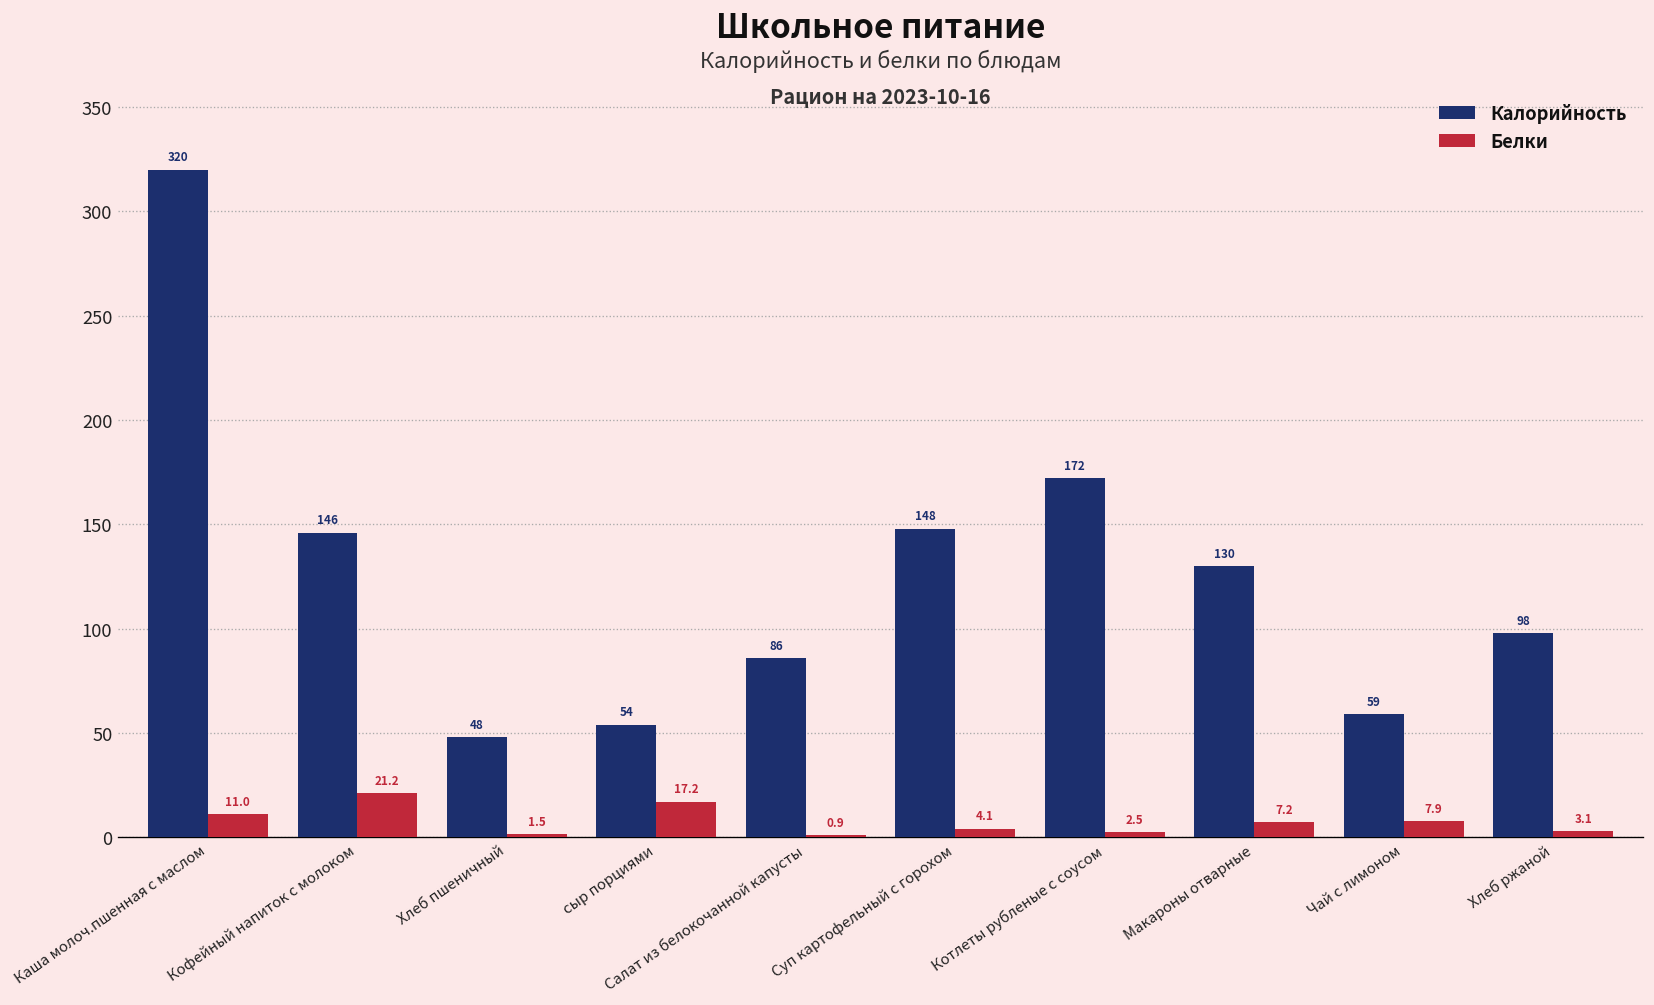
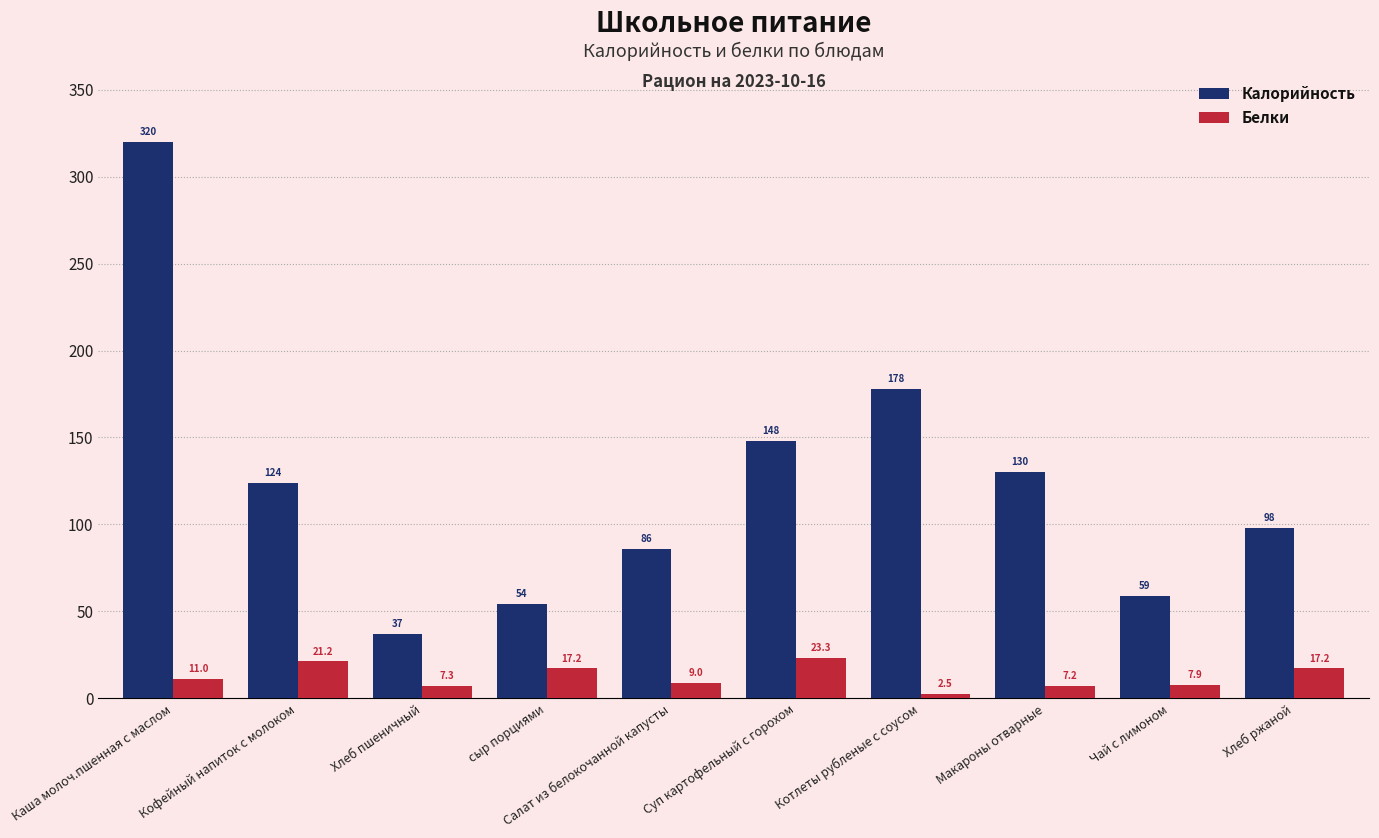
  {
    "Калорийность": {
      "Каша молоч.пшенная с маслом": 320,
-     "Кофейный напиток с молоком": 146,
-     "Хлеб пшеничный": 48,
+     "Кофейный напиток с молоком": 124,
+     "Хлеб пшеничный": 37,
      "сыр порциями": 54,
      "Салат из белокочанной капусты": 86,
      "Суп картофельный с горохом": 148,
-     "Котлеты рубленые с соусом": 172,
+     "Котлеты рубленые с соусом": 178,
      "Макароны отварные": 130,
      "Чай с лимоном": 59,
      "Хлеб ржаной": 98
    },
    "Белки": {
      "Каша молоч.пшенная с маслом": 11.0,
      "Кофейный напиток с молоком": 21.2,
-     "Хлеб пшеничный": 1.5,
+     "Хлеб пшеничный": 7.3,
      "сыр порциями": 17.2,
-     "Салат из белокочанной капусты": 0.9,
-     "Суп картофельный с горохом": 4.1,
+     "Салат из белокочанной капусты": 9.0,
+     "Суп картофельный с горохом": 23.3,
      "Котлеты рубленые с соусом": 2.5,
      "Макароны отварные": 7.2,
      "Чай с лимоном": 7.9,
-     "Хлеб ржаной": 3.1
+     "Хлеб ржаной": 17.2
    }
  }
